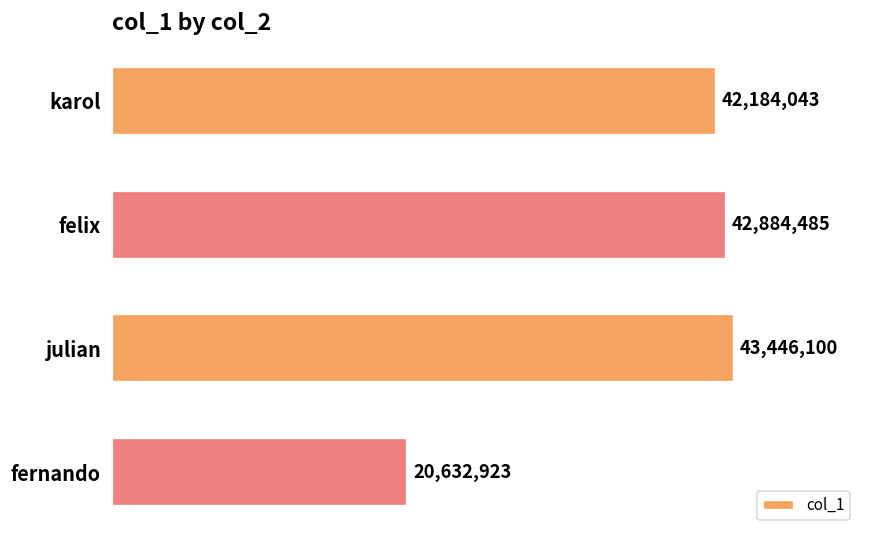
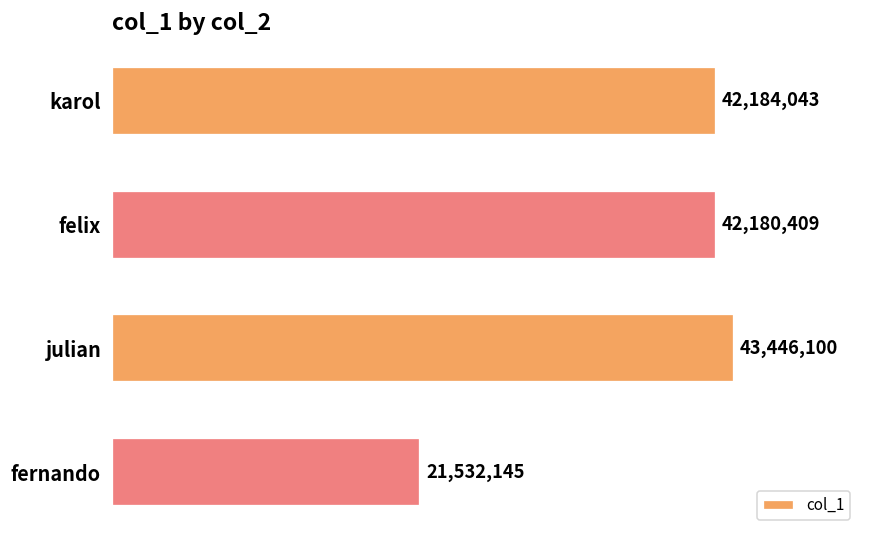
  {
    "karol": "42,184,043",
-   "felix": "42,884,485",
+   "felix": "42,180,409",
    "julian": "43,446,100",
-   "fernando": "20,632,923"
+   "fernando": "21,532,145"
  }
